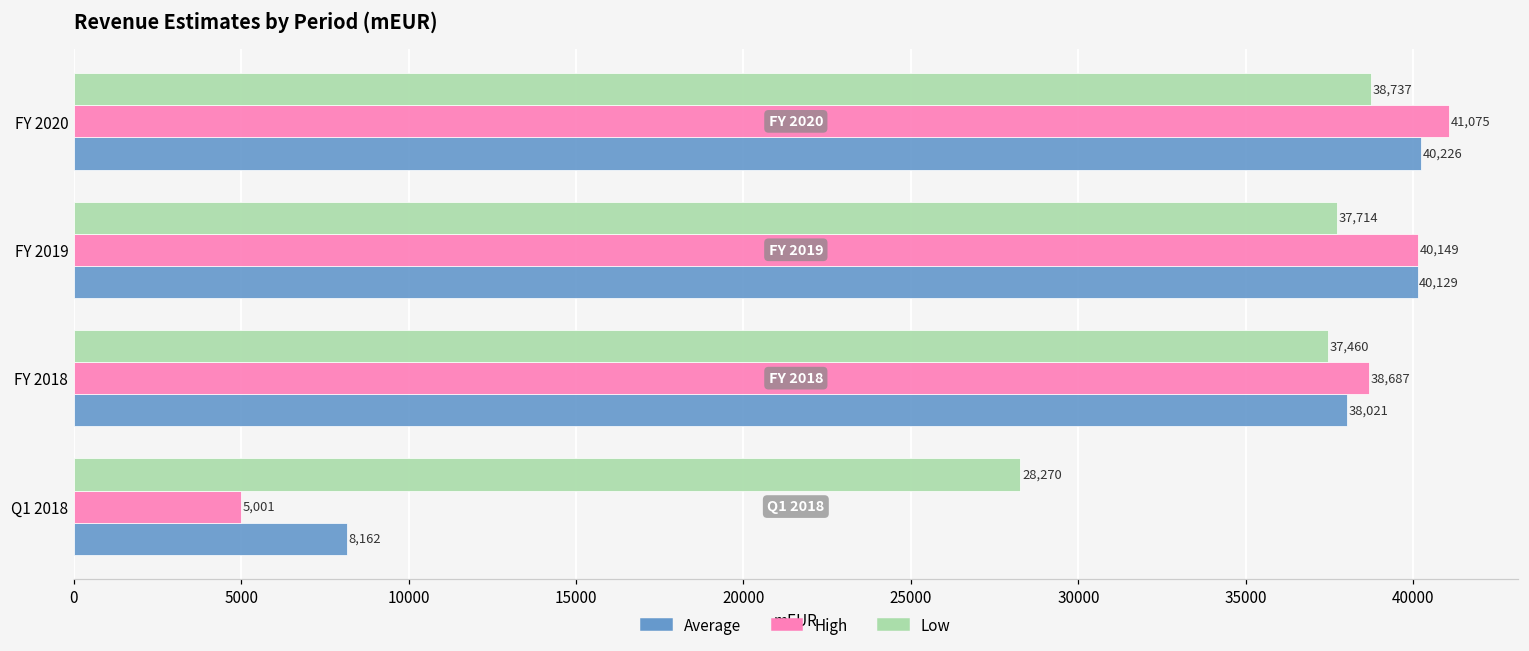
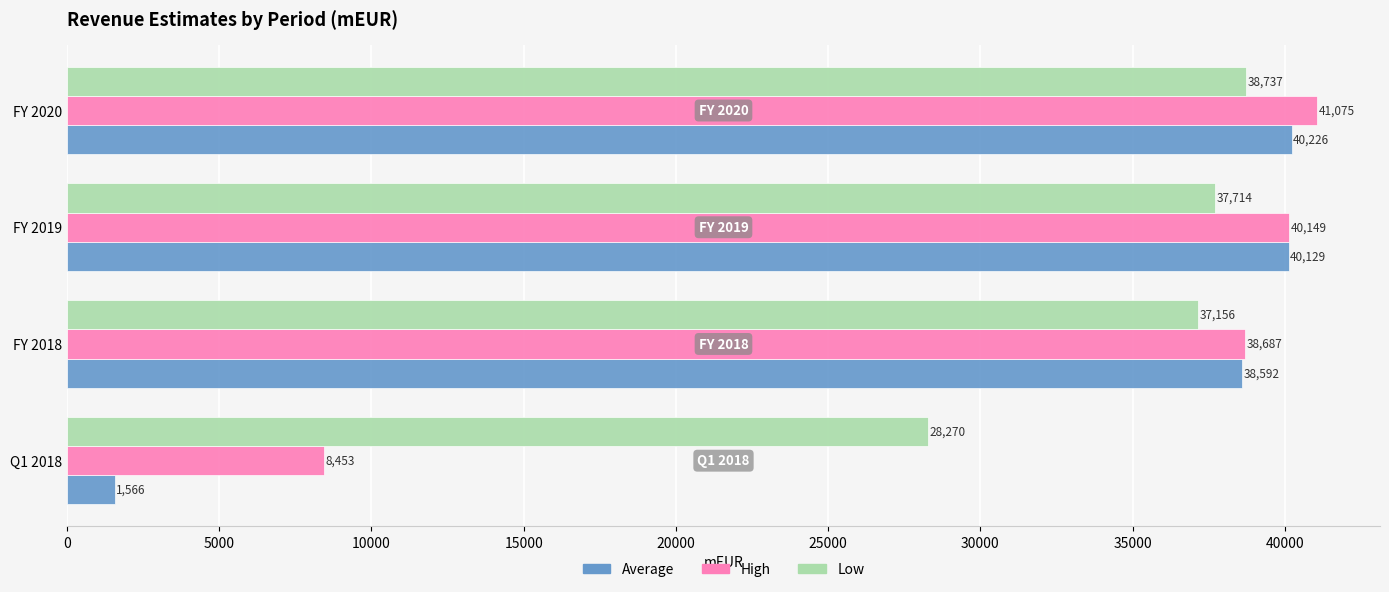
  {
    "Average": {
      "FY 2020": "40,226",
      "FY 2019": "40,129",
-     "FY 2018": "38,021",
-     "Q1 2018": "8,162"
+     "FY 2018": "38,592",
+     "Q1 2018": "1,566"
    },
    "High": {
      "FY 2020": "41,075",
      "FY 2019": "40,149",
      "FY 2018": "38,687",
-     "Q1 2018": "5,001"
+     "Q1 2018": "8,453"
    },
    "Low": {
      "FY 2020": "38,737",
      "FY 2019": "37,714",
-     "FY 2018": "37,460",
+     "FY 2018": "37,156",
      "Q1 2018": "28,270"
    }
  }
